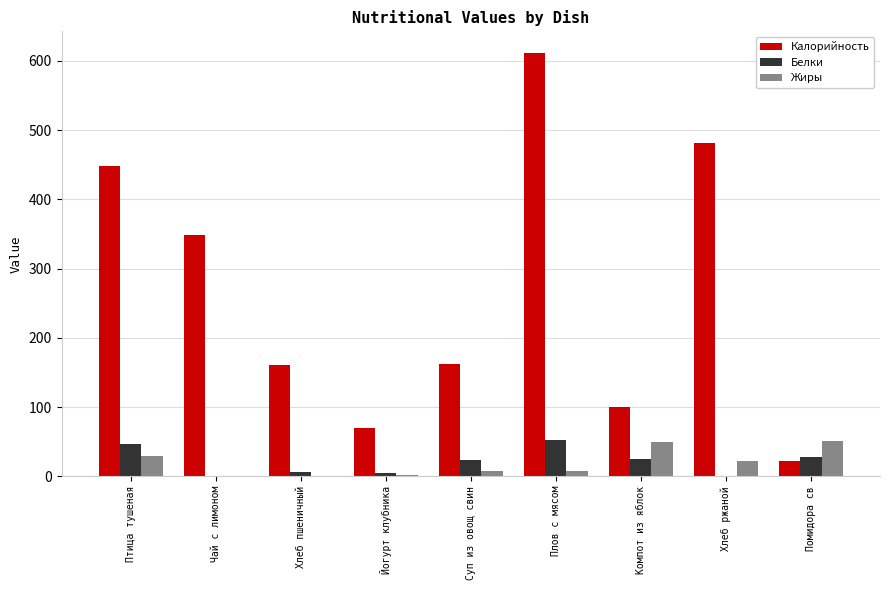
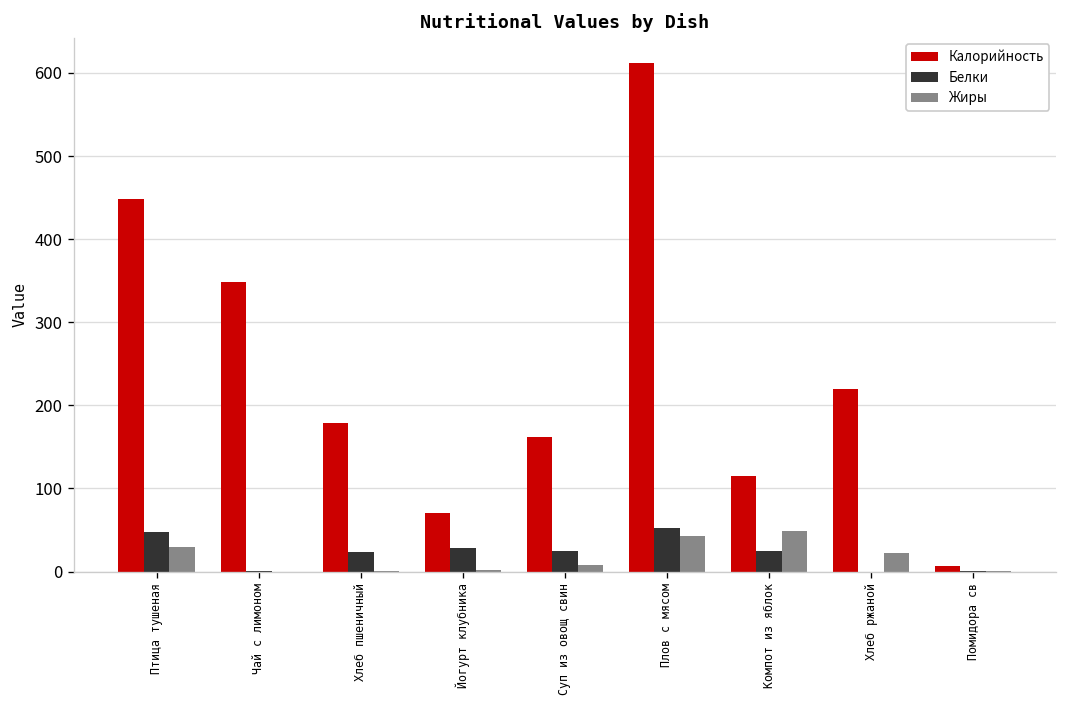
  {
    "Калорийность": {
      "Птица тушеная": 450,
      "Чай с лимоном": 350,
-     "Хлеб пшеничный": 160,
+     "Хлеб пшеничный": 180,
      "Йогурт клубника": 70,
      "Суп из овощ свин": 160,
      "Плов с мясом": 610,
-     "Компот из яблок": 100,
-     "Хлеб ржаной": 480,
-     "Помидора св": 20
+     "Компот из яблок": 110,
+     "Хлеб ржаной": 220,
+     "Помидора св": 10
    },
    "Белки": {
      "Птица тушеная": 50,
-     "Хлеб пшеничный": 10,
-     "Йогурт клубника": 10,
+     "Хлеб пшеничный": 20,
+     "Йогурт клубника": 30,
      "Суп из овощ свин": 20,
      "Плов с мясом": 50,
      "Компот из яблок": 20,
      "Хлеб ржаной": 0,
-     "Помидора св": 30
+     "Помидора св": 0
    },
    "Жиры": {
      "Птица тушеная": 30,
      "Суп из овощ свин": 10,
-     "Плов с мясом": 10,
+     "Плов с мясом": 40,
      "Компот из яблок": 50,
      "Хлеб ржаной": 20,
-     "Помидора св": 50
+     "Помидора св": 0
    }
  }
